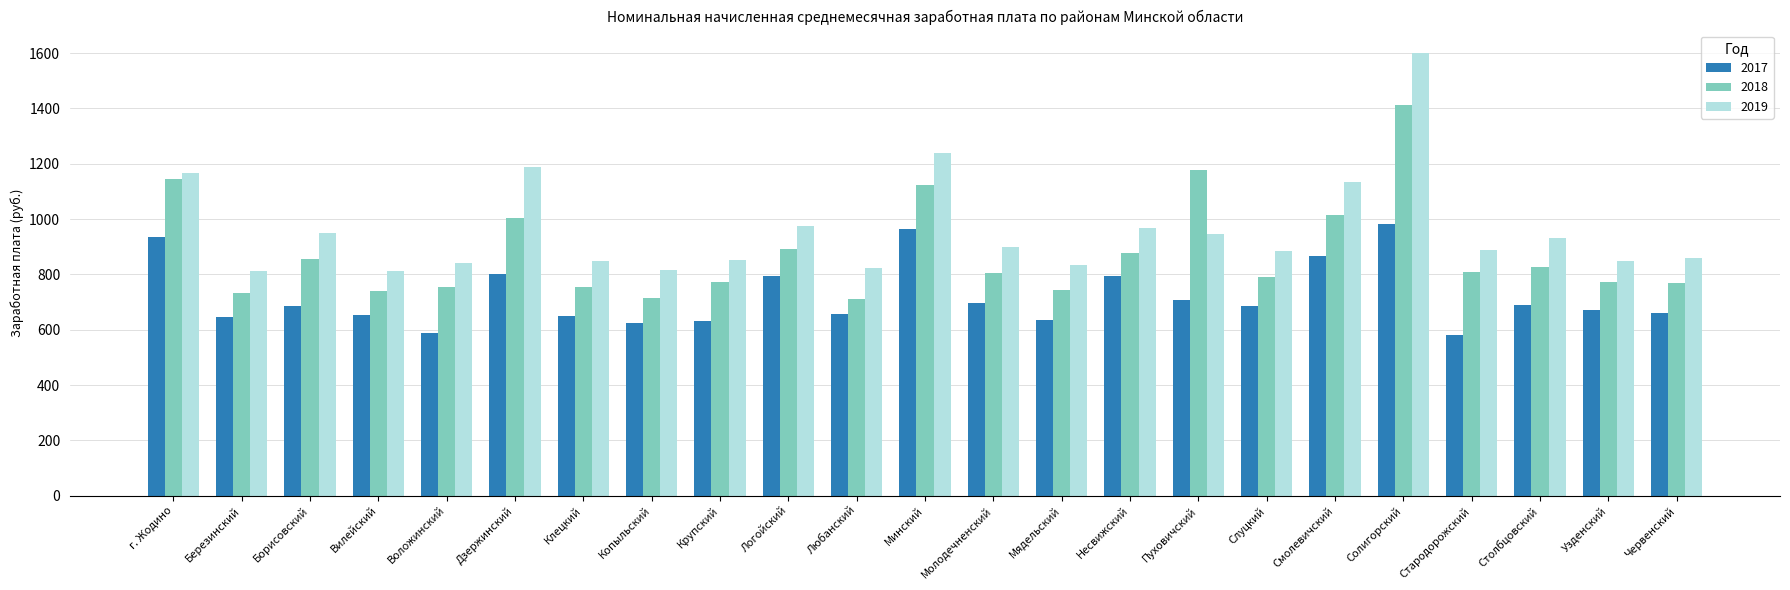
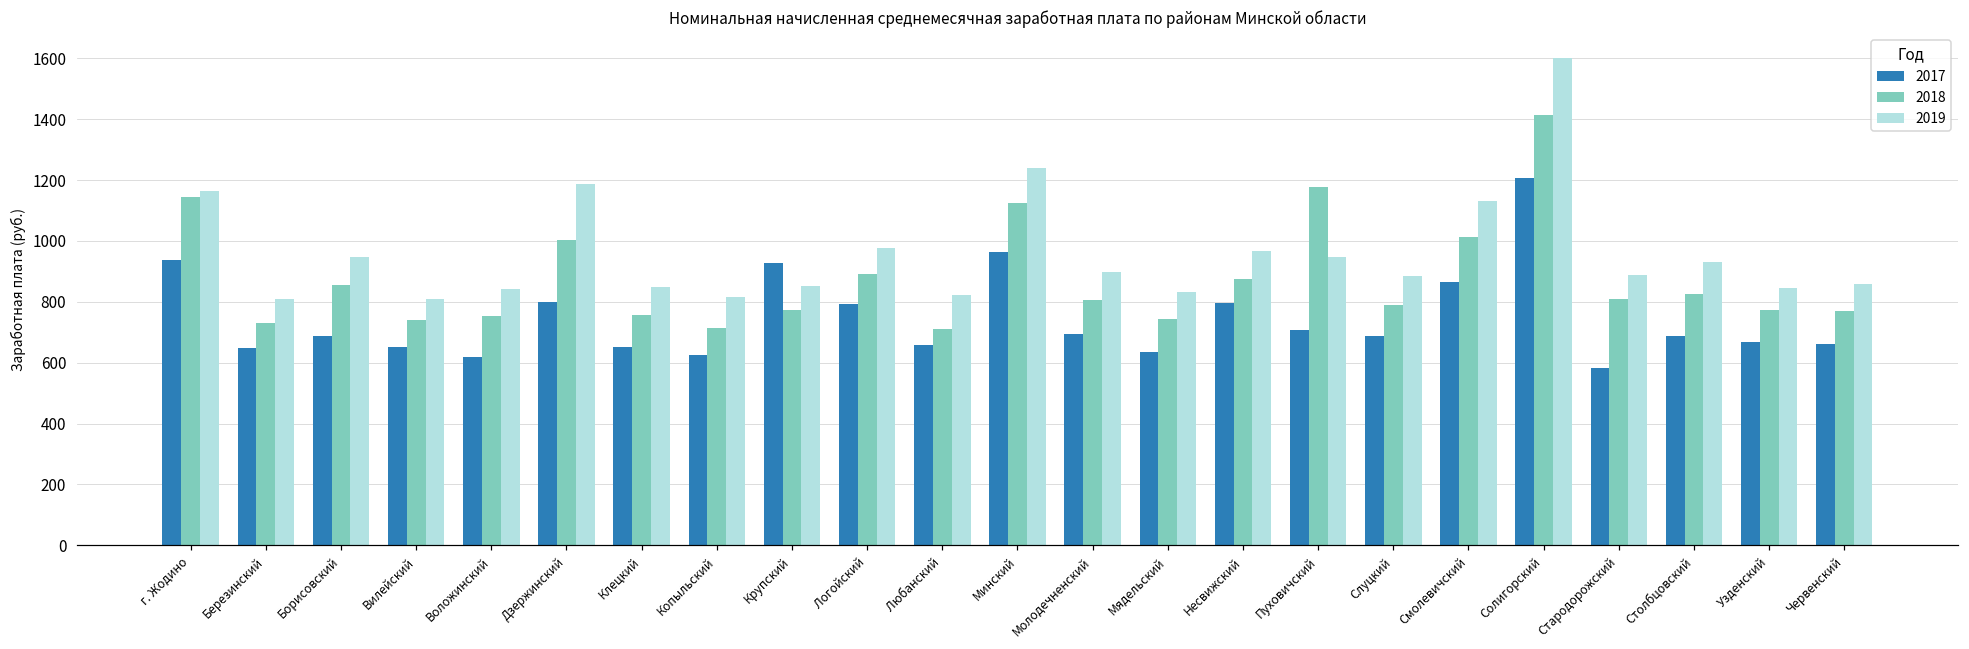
  {
    "2017": {
      "г. Жодино": 940,
      "Березинский": 650,
      "Борисовский": 690,
      "Вилейский": 650,
-     "Воложинский": 590,
+     "Воложинский": 620,
      "Дзержинский": 800,
      "Клецкий": 650,
      "Копыльский": 620,
-     "Крупский": 630,
+     "Крупский": 930,
      "Логойский": 790,
      "Любанский": 660,
      "Минский": 960,
      "Молодечненский": 700,
      "Мядельский": 640,
      "Несвижский": 800,
      "Пуховичский": 710,
      "Слуцкий": 690,
      "Смолевичский": 870,
-     "Солигорский": 980,
+     "Солигорский": 1210,
      "Стародорожский": 580,
      "Столбцовский": 690,
      "Узденский": 670,
      "Червенский": 660
    },
    "2018": {
      "г. Жодино": 1140,
      "Березинский": 730,
      "Борисовский": 860,
      "Вилейский": 740,
      "Воложинский": 750,
      "Дзержинский": 1000,
      "Клецкий": 760,
      "Копыльский": 710,
      "Крупский": 770,
      "Логойский": 890,
      "Любанский": 710,
      "Минский": 1120,
      "Молодечненский": 810,
      "Мядельский": 740,
      "Несвижский": 880,
      "Пуховичский": 1180,
      "Слуцкий": 790,
      "Смолевичский": 1010,
      "Солигорский": 1410,
      "Стародорожский": 810,
      "Столбцовский": 830,
      "Узденский": 770,
      "Червенский": 770
    },
    "2019": {
      "г. Жодино": 1170,
      "Березинский": 810,
      "Борисовский": 950,
      "Вилейский": 810,
      "Воложинский": 840,
      "Дзержинский": 1190,
      "Клецкий": 850,
      "Копыльский": 810,
      "Крупский": 850,
      "Логойский": 980,
      "Любанский": 820,
      "Минский": 1240,
      "Молодечненский": 900,
      "Мядельский": 830,
      "Несвижский": 970,
      "Пуховичский": 950,
      "Слуцкий": 880,
      "Смолевичский": 1130,
      "Солигорский": 1600,
      "Стародорожский": 890,
      "Столбцовский": 930,
      "Узденский": 850,
      "Червенский": 860
    }
  }
